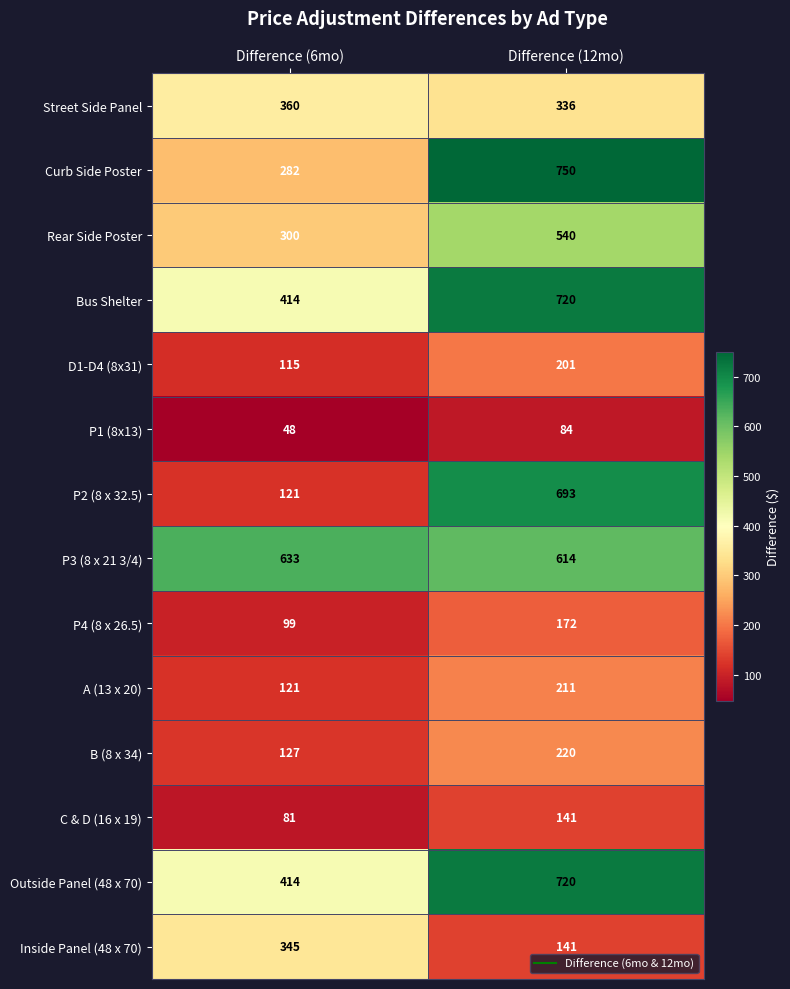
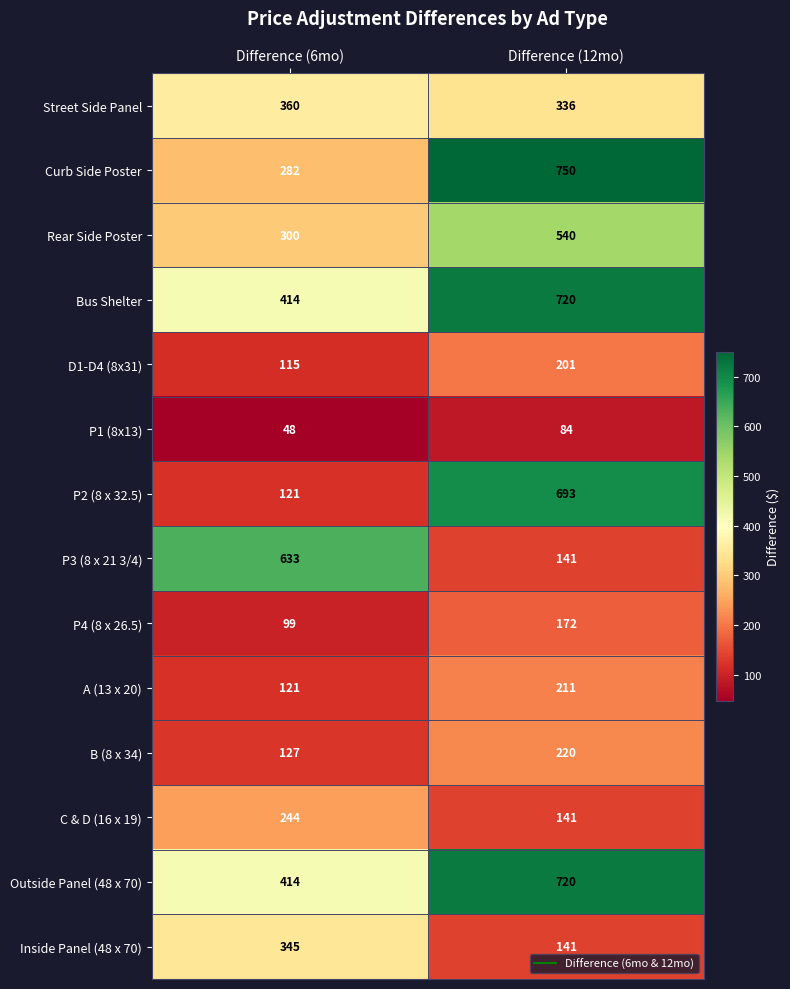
  {
    "Street Side Panel": {
      "Difference (6mo)": 360,
      "Difference (12mo)": 336
    },
    "Curb Side Poster": {
      "Difference (6mo)": 282,
      "Difference (12mo)": 750
    },
    "Rear Side Poster": {
      "Difference (6mo)": 300,
      "Difference (12mo)": 540
    },
    "Bus Shelter": {
      "Difference (6mo)": 414,
      "Difference (12mo)": 720
    },
    "D1-D4 (8x31)": {
      "Difference (6mo)": 115,
      "Difference (12mo)": 201
    },
    "P1 (8x13)": {
      "Difference (6mo)": 48,
      "Difference (12mo)": 84
    },
    "P2 (8 x 32.5)": {
      "Difference (6mo)": 121,
      "Difference (12mo)": 693
    },
    "P3 (8 x 21 3/4)": {
      "Difference (6mo)": 633,
-     "Difference (12mo)": 614
+     "Difference (12mo)": 141
    },
    "P4 (8 x 26.5)": {
      "Difference (6mo)": 99,
      "Difference (12mo)": 172
    },
    "A (13 x 20)": {
      "Difference (6mo)": 121,
      "Difference (12mo)": 211
    },
    "B (8 x 34)": {
      "Difference (6mo)": 127,
      "Difference (12mo)": 220
    },
    "C & D (16 x 19)": {
-     "Difference (6mo)": 81,
+     "Difference (6mo)": 244,
      "Difference (12mo)": 141
    },
    "Outside Panel (48 x 70)": {
      "Difference (6mo)": 414,
      "Difference (12mo)": 720
    },
    "Inside Panel (48 x 70)": {
      "Difference (6mo)": 345,
      "Difference (12mo)": 141
    }
  }
